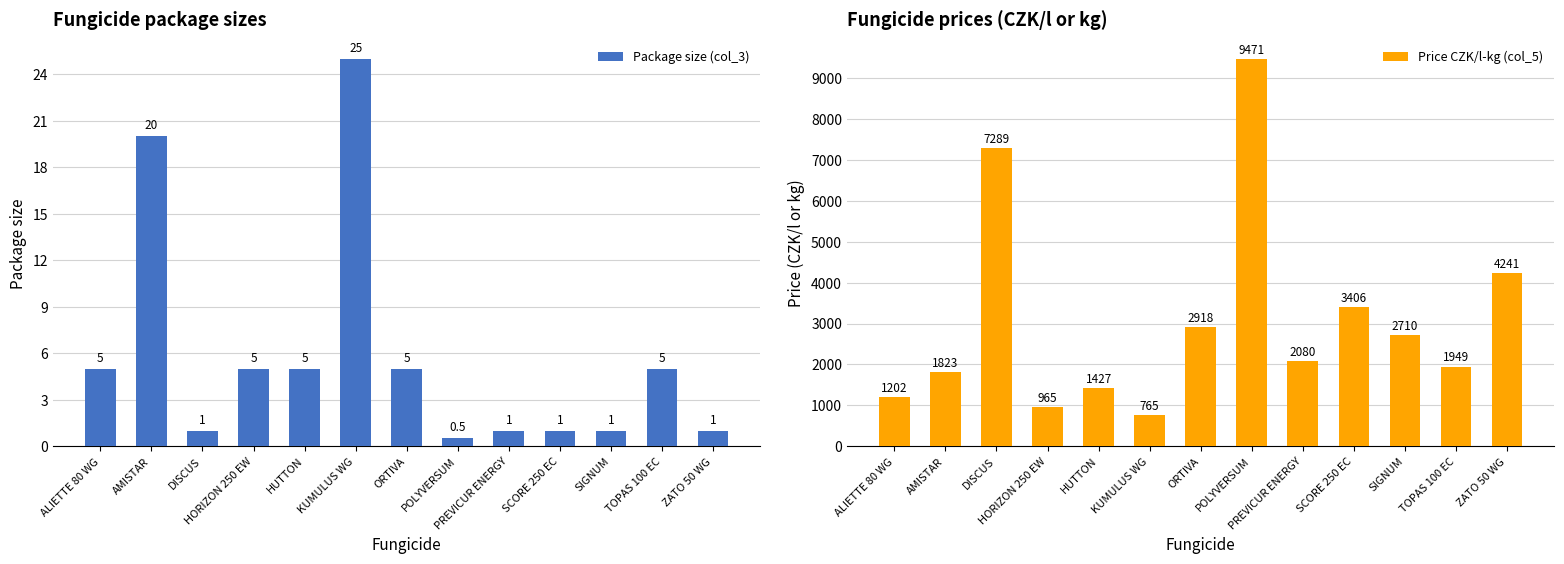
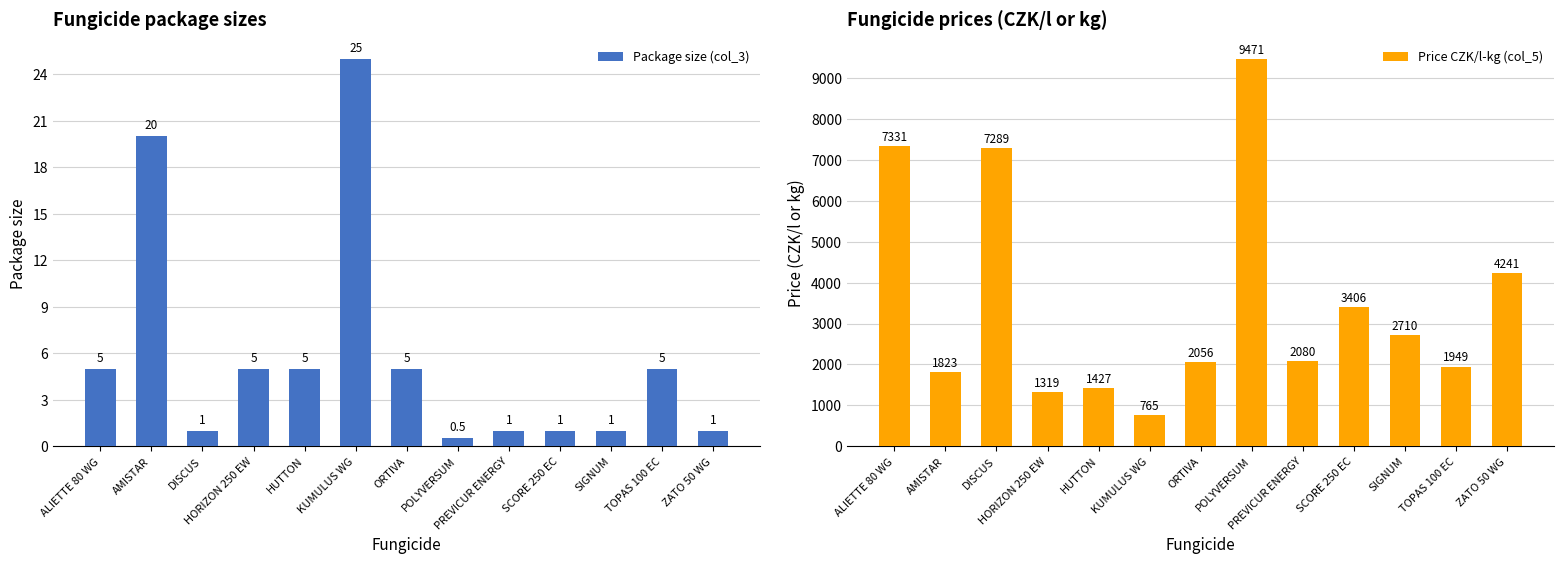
  {
    "Fungicide package sizes": {
      "ALIETTE 80 WG": 5,
      "AMISTAR": 20,
      "DISCUS": 1,
      "HORIZON 250 EW": 5,
      "HUTTON": 5,
      "KUMULUS WG": 25,
      "ORTIVA": 5,
      "POLYVERSUM": 0.5,
      "PREVICUR ENERGY": 1,
      "SCORE 250 EC": 1,
      "SIGNUM": 1,
      "TOPAS 100 EC": 5,
      "ZATO 50 WG": 1
    },
    "Fungicide prices (CZK/l or kg)": {
-     "ALIETTE 80 WG": 1202,
+     "ALIETTE 80 WG": 7331,
      "AMISTAR": 1823,
      "DISCUS": 7289,
-     "HORIZON 250 EW": 965,
+     "HORIZON 250 EW": 1319,
      "HUTTON": 1427,
      "KUMULUS WG": 765,
-     "ORTIVA": 2918,
+     "ORTIVA": 2056,
      "POLYVERSUM": 9471,
      "PREVICUR ENERGY": 2080,
      "SCORE 250 EC": 3406,
      "SIGNUM": 2710,
      "TOPAS 100 EC": 1949,
      "ZATO 50 WG": 4241
    }
  }
